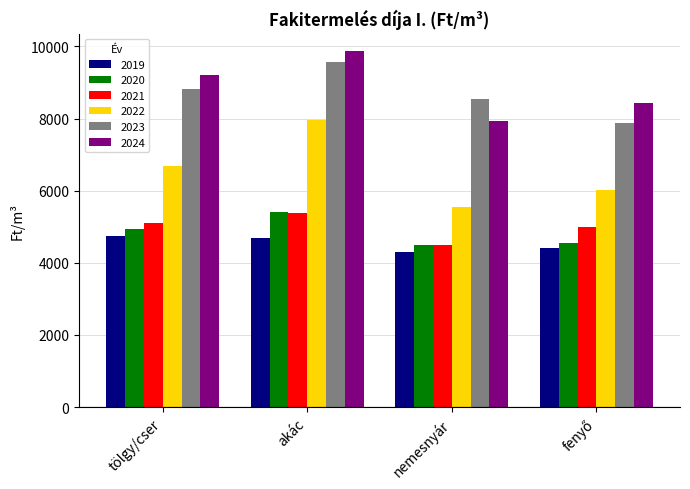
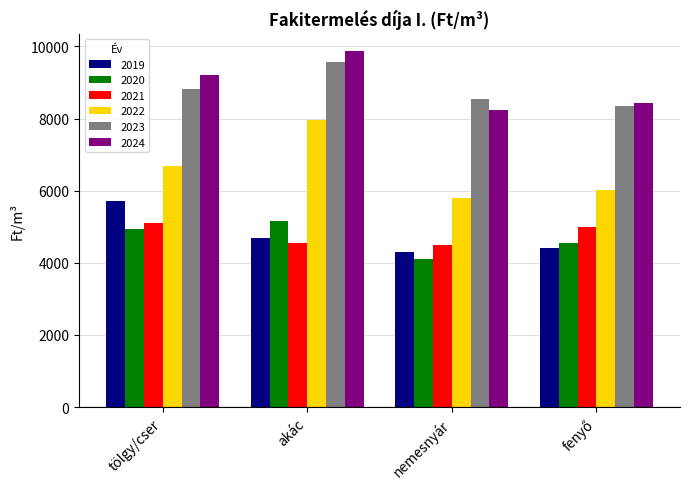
  {
    "2019": {
-     "tölgy/cser": 4700,
+     "tölgy/cser": 5700,
      "akác": 4700,
      "nemesnyár": 4300,
      "fenyő": 4400
    },
    "2020": {
      "tölgy/cser": 4900,
-     "akác": 5400,
-     "nemesnyár": 4500,
+     "akác": 5200,
+     "nemesnyár": 4100,
      "fenyő": 4500
    },
    "2021": {
      "tölgy/cser": 5100,
-     "akác": 5400,
+     "akác": 4600,
      "nemesnyár": 4500,
      "fenyő": 5000
    },
    "2022": {
      "tölgy/cser": 6700,
      "akác": 8000,
-     "nemesnyár": 5500,
+     "nemesnyár": 5800,
      "fenyő": 6000
    },
    "2023": {
      "tölgy/cser": 8800,
      "akác": 9600,
      "nemesnyár": 8500,
-     "fenyő": 7900
+     "fenyő": 8300
    },
    "2024": {
      "tölgy/cser": 9200,
      "akác": 9900,
-     "nemesnyár": 7900,
+     "nemesnyár": 8200,
      "fenyő": 8400
    }
  }
